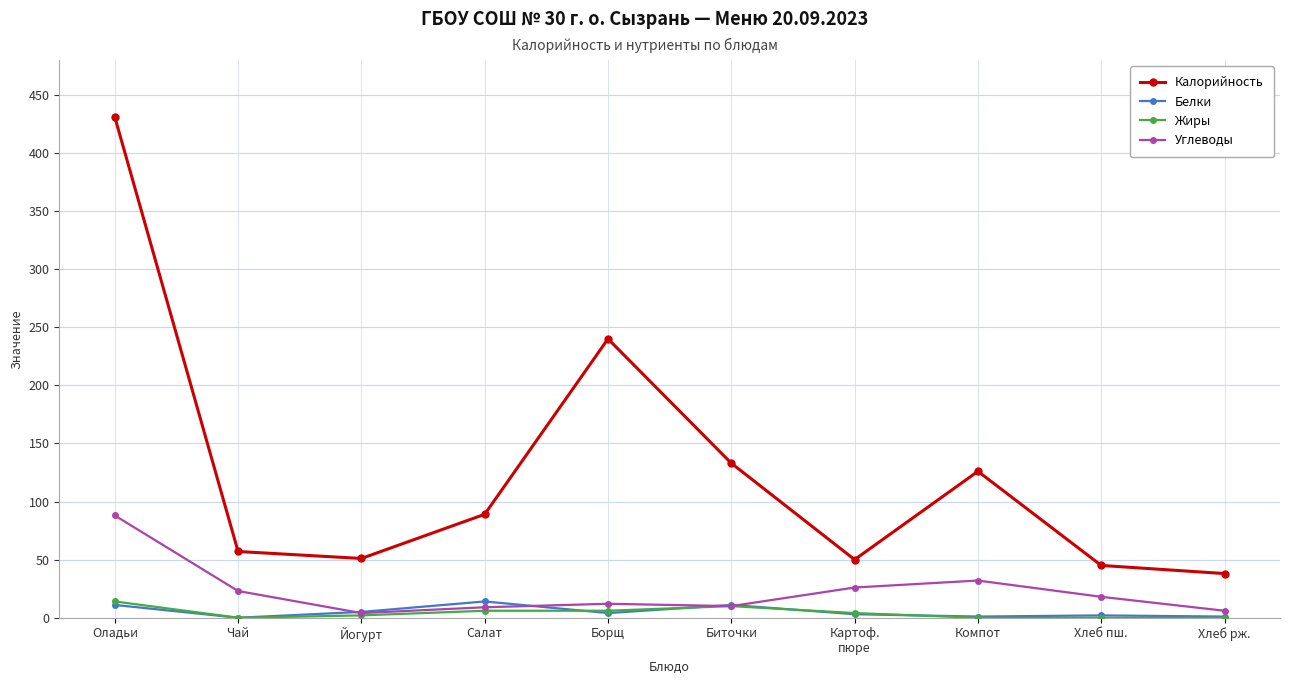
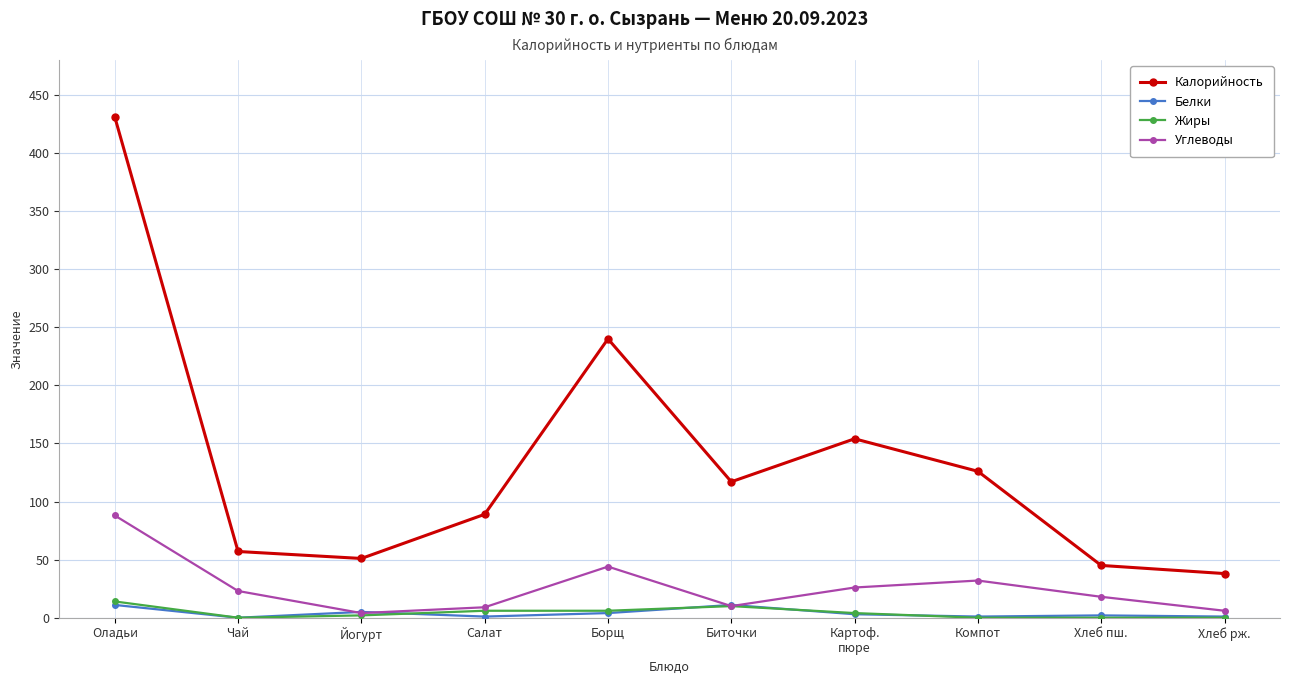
  {
    "Калорийность": {
      "Оладьи": 431,
      "Чай": 57,
      "Йогурт": 51,
      "Салат": 89,
      "Борщ": 240,
-     "Биточки": 133,
-     "Картоф. пюре": 50,
+     "Биточки": 117,
+     "Картоф. пюре": 154,
      "Компот": 126,
      "Хлеб пш.": 45,
      "Хлеб рж.": 38
    },
    "Белки": {
      "Оладьи": 11,
-     "Салат": 14
+     "Салат": 1
    },
    "Жиры": {
      "Оладьи": 14,
      "Салат": 6
    },
    "Углеводы": {
      "Оладьи": 88,
      "Чай": 23,
      "Салат": 9,
-     "Борщ": 12,
+     "Борщ": 44,
      "Картоф. пюре": 26,
      "Компот": 32,
      "Хлеб пш.": 18,
      "Хлеб рж.": 6
    }
  }
